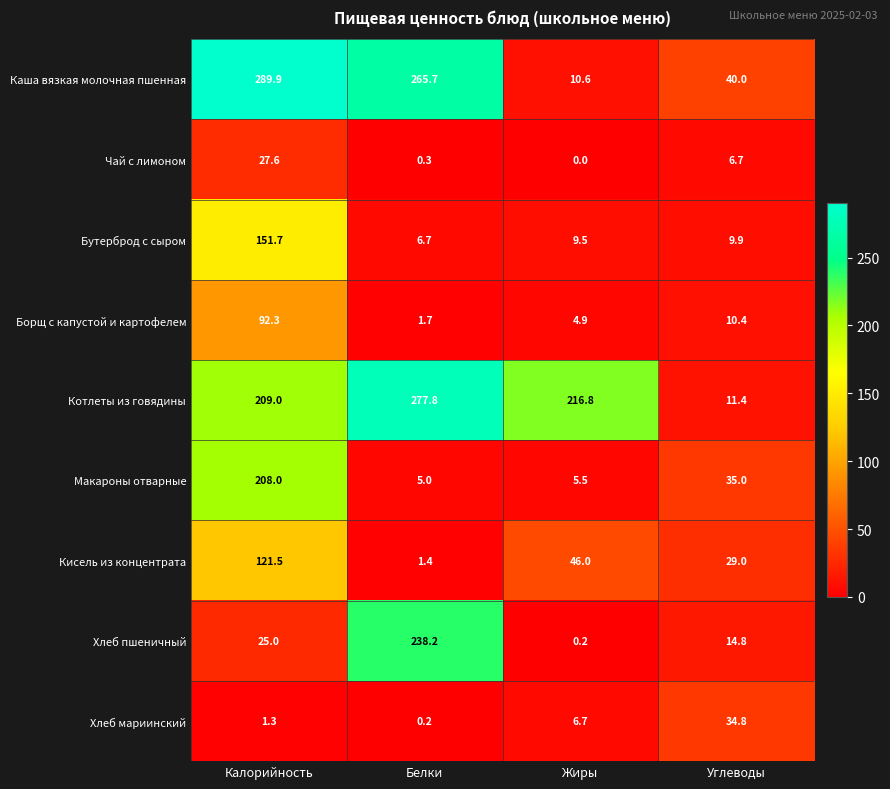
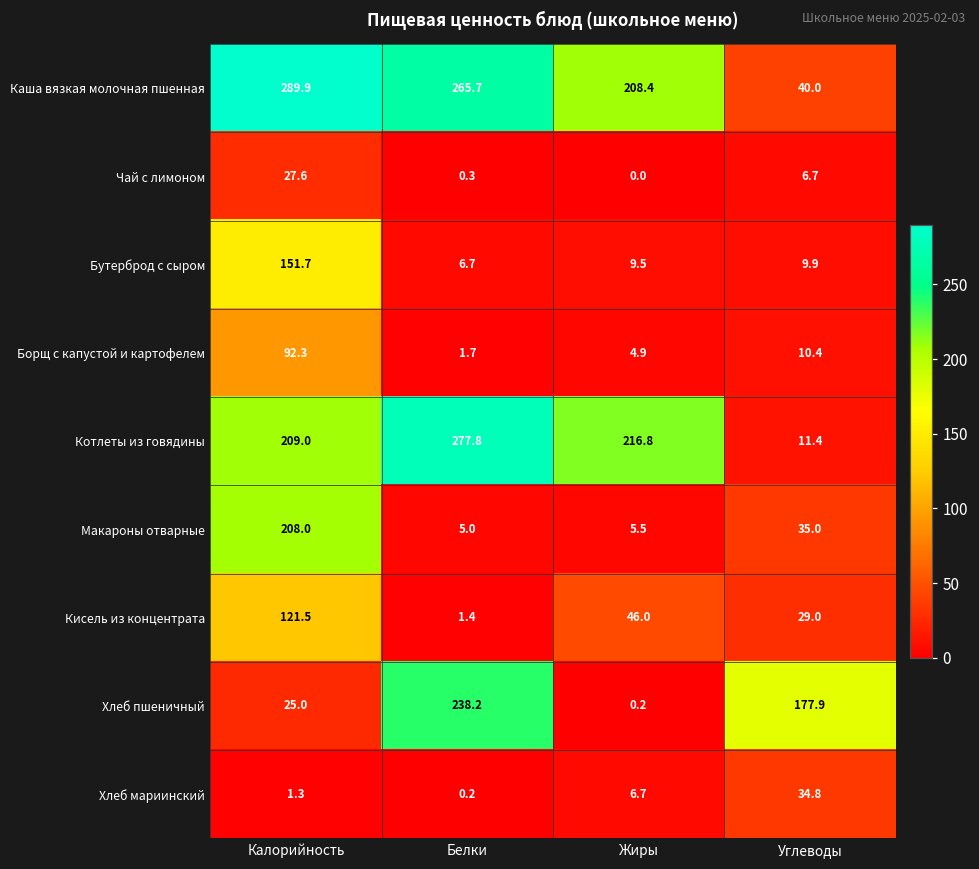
  {
    "Каша вязкая молочная пшенная": {
      "Калорийность": 289.9,
      "Белки": 265.7,
-     "Жиры": 10.6,
+     "Жиры": 208.4,
      "Углеводы": 40.0
    },
    "Чай с лимоном": {
      "Калорийность": 27.6,
      "Белки": 0.3,
      "Жиры": 0.0,
      "Углеводы": 6.7
    },
    "Бутерброд с сыром": {
      "Калорийность": 151.7,
      "Белки": 6.7,
      "Жиры": 9.5,
      "Углеводы": 9.9
    },
    "Борщ с капустой и картофелем": {
      "Калорийность": 92.3,
      "Белки": 1.7,
      "Жиры": 4.9,
      "Углеводы": 10.4
    },
    "Котлеты из говядины": {
      "Калорийность": 209.0,
      "Белки": 277.8,
      "Жиры": 216.8,
      "Углеводы": 11.4
    },
    "Макароны отварные": {
      "Калорийность": 208.0,
      "Белки": 5.0,
      "Жиры": 5.5,
      "Углеводы": 35.0
    },
    "Кисель из концентрата": {
      "Калорийность": 121.5,
      "Белки": 1.4,
      "Жиры": 46.0,
      "Углеводы": 29.0
    },
    "Хлеб пшеничный": {
      "Калорийность": 25.0,
      "Белки": 238.2,
      "Жиры": 0.2,
-     "Углеводы": 14.8
+     "Углеводы": 177.9
    },
    "Хлеб мариинский": {
      "Калорийность": 1.3,
      "Белки": 0.2,
      "Жиры": 6.7,
      "Углеводы": 34.8
    }
  }
